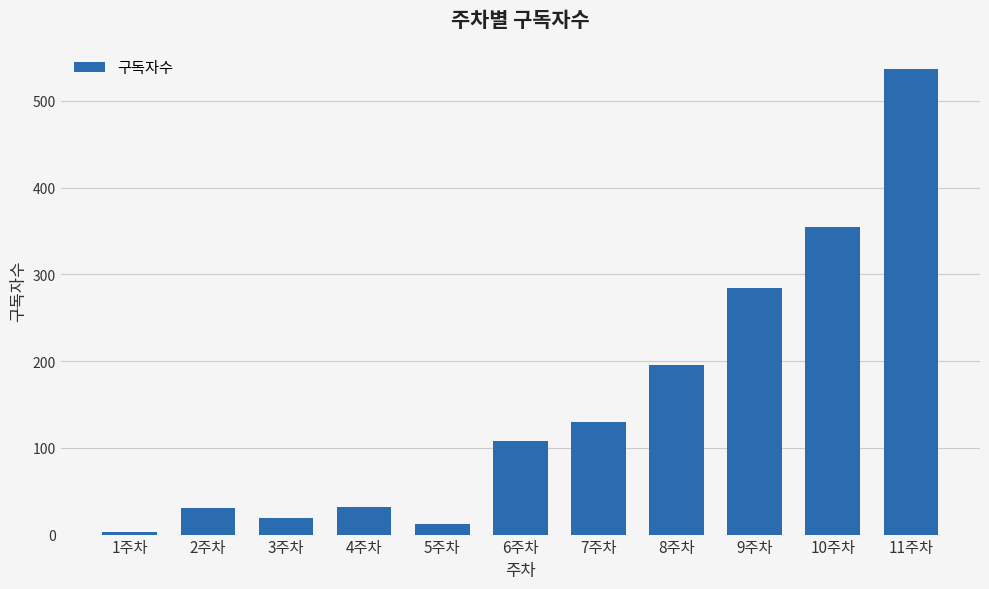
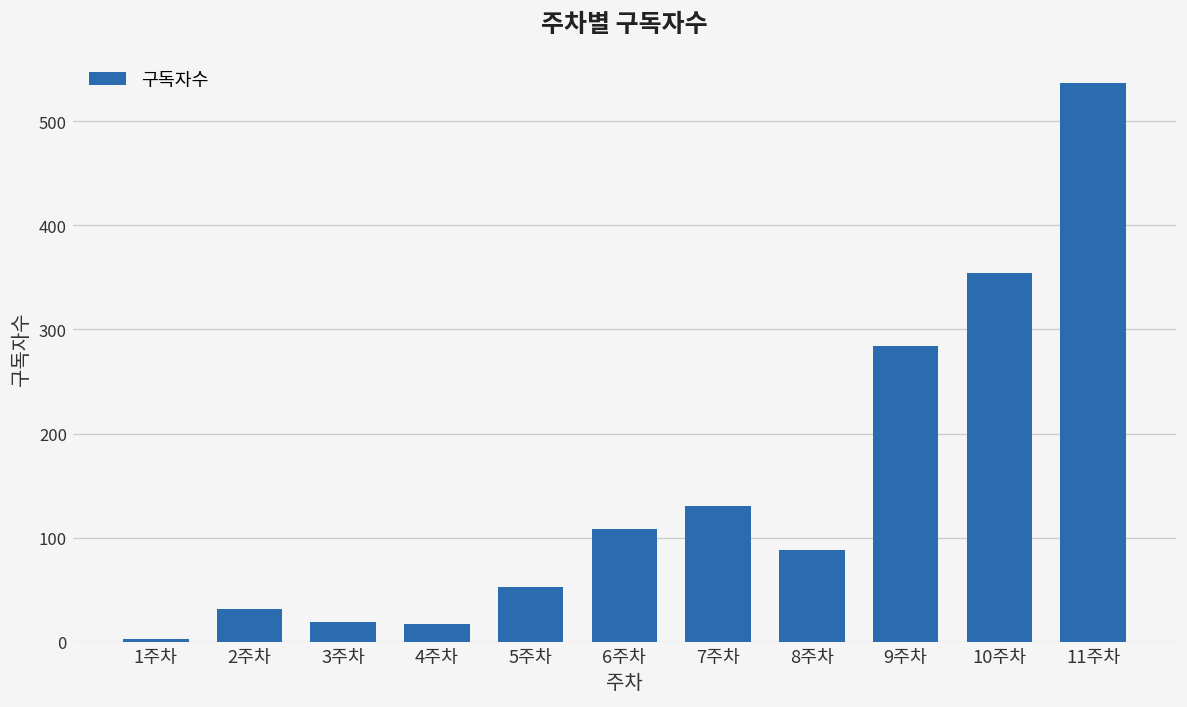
  {
    "1주차": 0,
    "2주차": 30,
    "3주차": 20,
-   "4주차": 30,
-   "5주차": 10,
+   "4주차": 20,
+   "5주차": 50,
    "6주차": 110,
    "7주차": 130,
-   "8주차": 200,
+   "8주차": 90,
    "9주차": 280,
    "10주차": 350,
    "11주차": 540
  }
